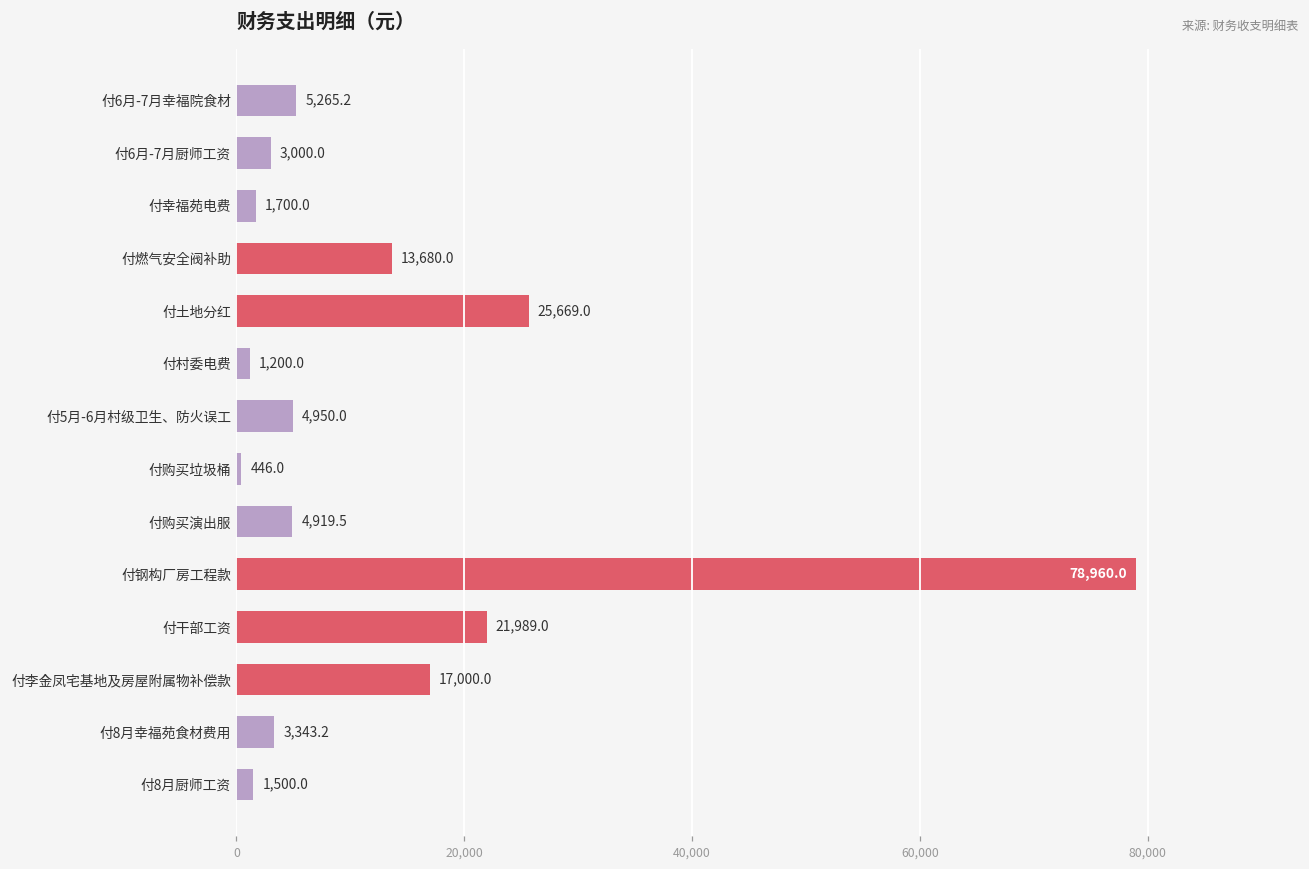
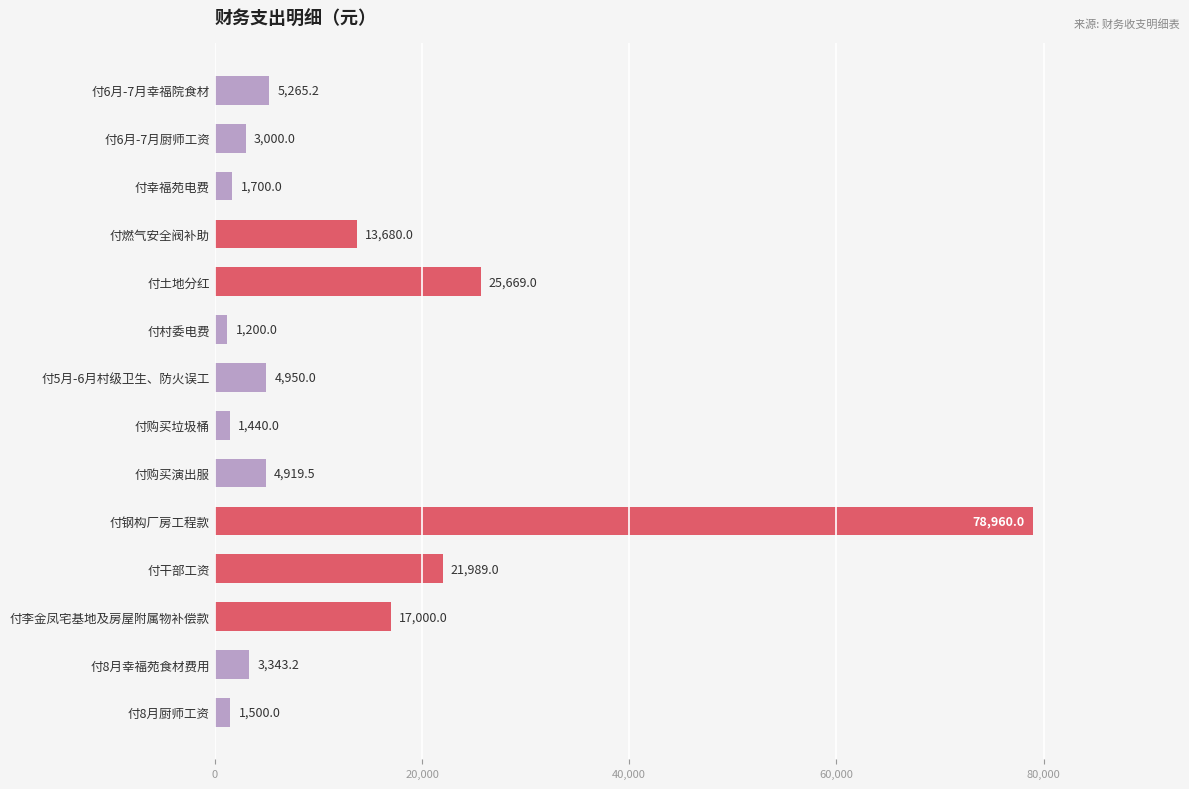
  {
    "付6月-7月幸福院食材": "5,265.2",
    "付6月-7月厨师工资": "3,000.0",
    "付幸福苑电费": "1,700.0",
    "付燃气安全阀补助": "13,680.0",
    "付土地分红": "25,669.0",
    "付村委电费": "1,200.0",
    "付5月-6月村级卫生、防火误工": "4,950.0",
-   "付购买垃圾桶": "446.0",
+   "付购买垃圾桶": "1,440.0",
    "付购买演出服": "4,919.5",
    "付钢构厂房工程款": "78,960.0",
    "付干部工资": "21,989.0",
    "付李金凤宅基地及房屋附属物补偿款": "17,000.0",
    "付8月幸福苑食材费用": "3,343.2",
    "付8月厨师工资": "1,500.0"
  }
